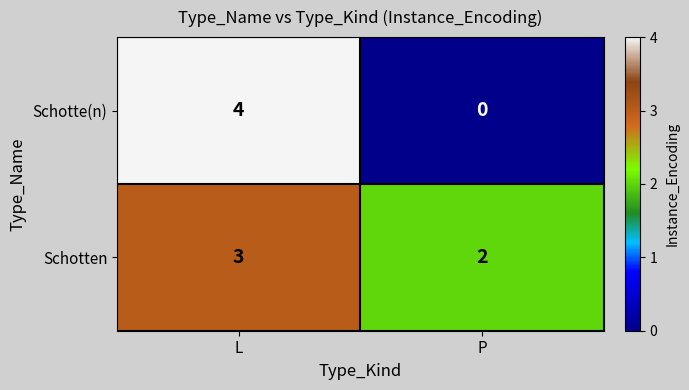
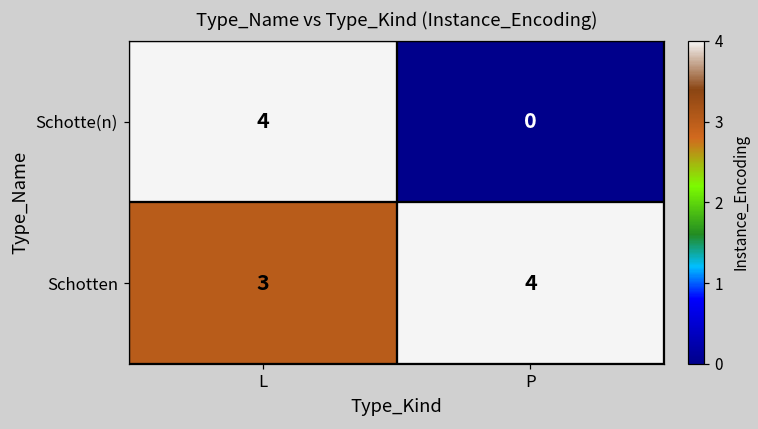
  {
    "Schotte(n)": {
      "L": 4,
      "P": 0
    },
    "Schotten": {
      "L": 3,
-     "P": 2
+     "P": 4
    }
  }
